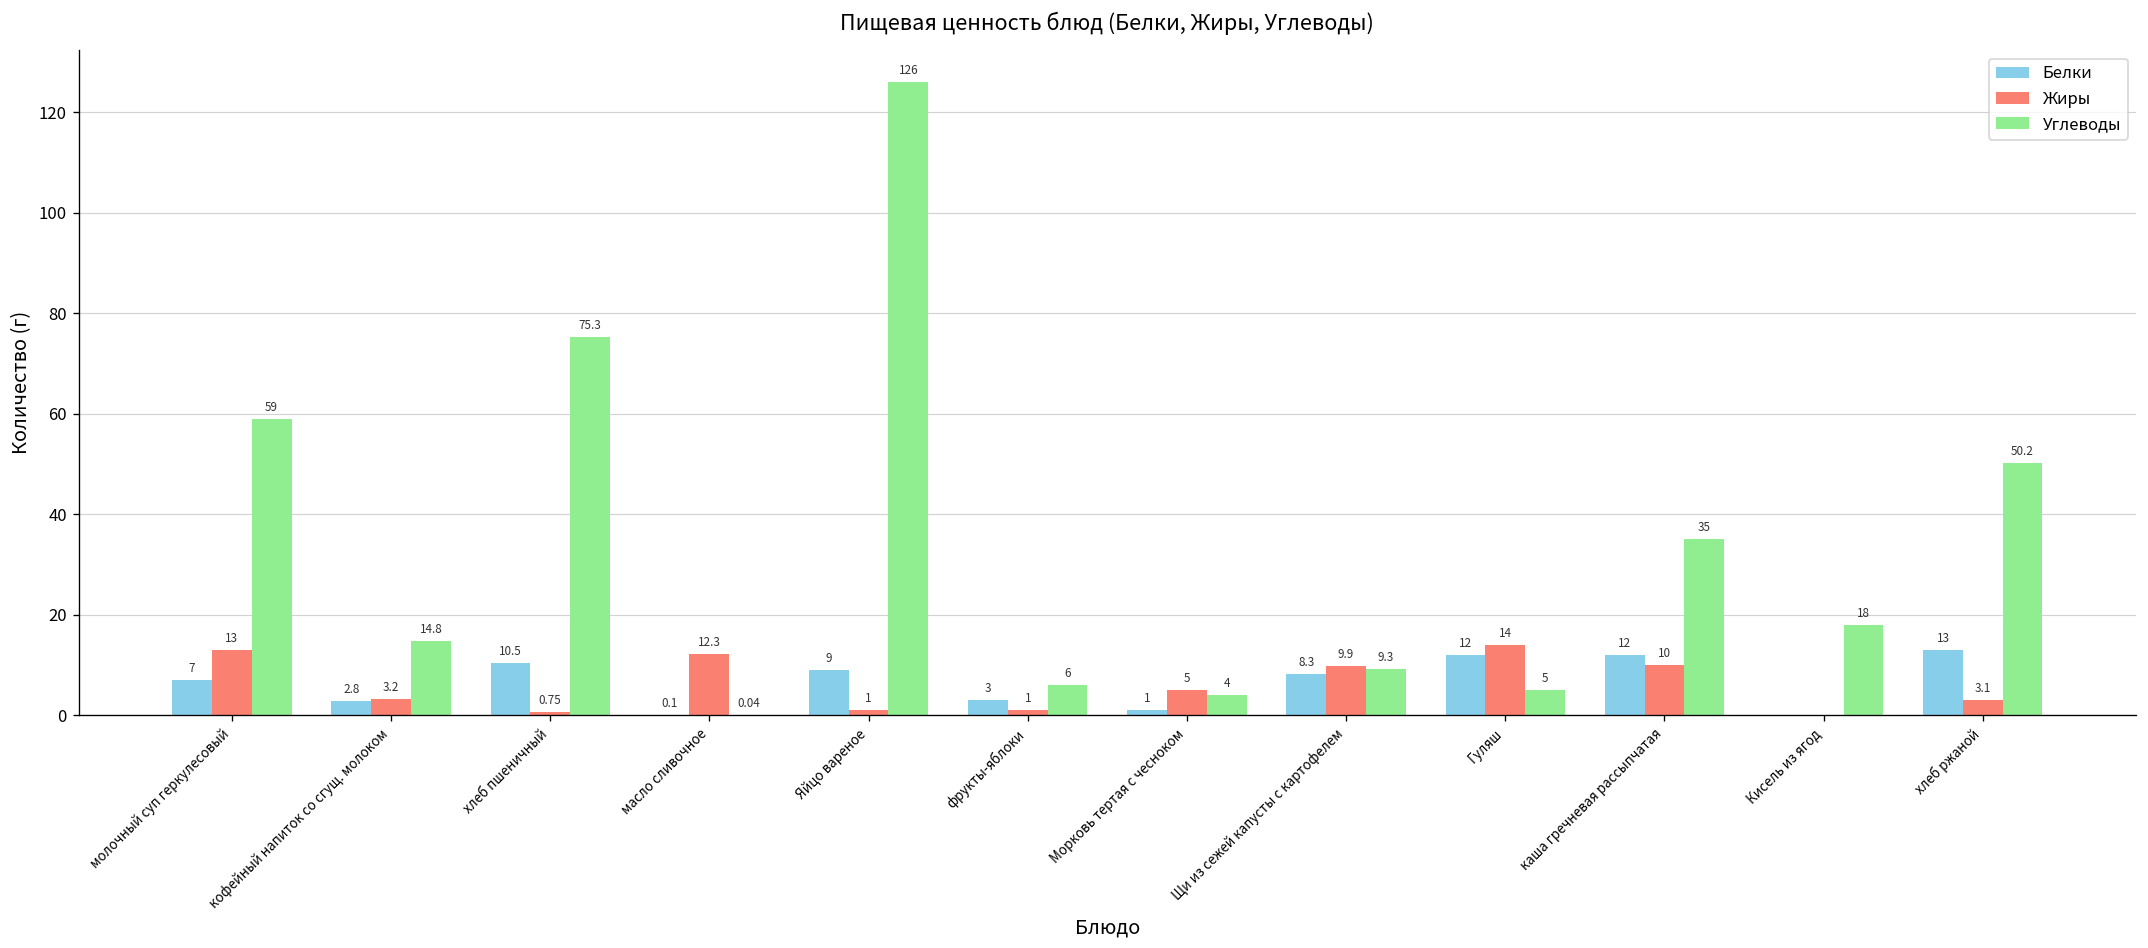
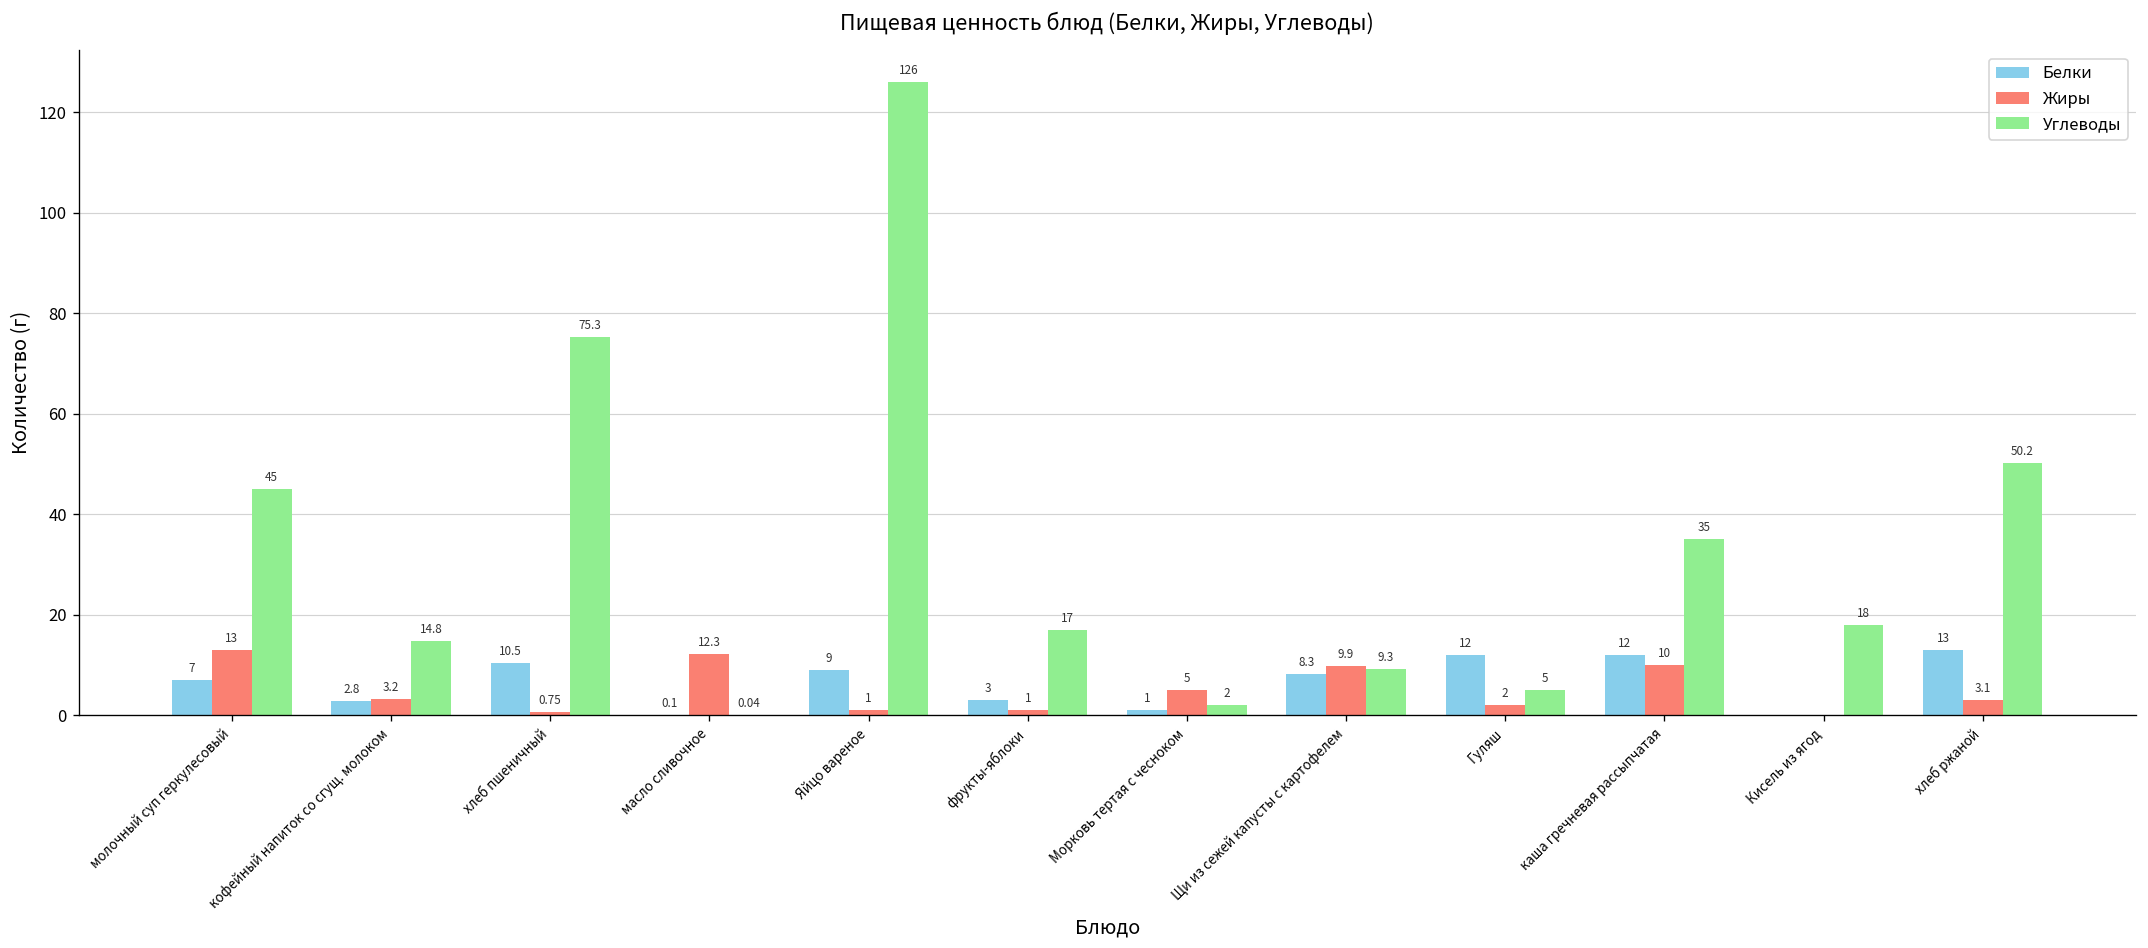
  {
    "Белки": {
      "молочный суп геркулесовый": 7,
      "кофейный напиток со сгущ. молоком": 2.8,
      "хлеб пшеничный": 10.5,
      "масло сливочное": 0.1,
      "Яйцо вареное": 9,
      "фрукты-яблоки": 3,
      "Морковь тертая с чесноком": 1,
      "Щи из сежей капусты с картофелем": 8.3,
      "Гуляш": 12,
      "каша гречневая рассыпчатая": 12,
      "хлеб ржаной": 13
    },
    "Жиры": {
      "молочный суп геркулесовый": 13,
      "кофейный напиток со сгущ. молоком": 3.2,
      "хлеб пшеничный": 0.75,
      "масло сливочное": 12.3,
      "Яйцо вареное": 1,
      "фрукты-яблоки": 1,
      "Морковь тертая с чесноком": 5,
      "Щи из сежей капусты с картофелем": 9.9,
-     "Гуляш": 14,
+     "Гуляш": 2,
      "каша гречневая рассыпчатая": 10,
      "хлеб ржаной": 3.1
    },
    "Углеводы": {
-     "молочный суп геркулесовый": 59,
+     "молочный суп геркулесовый": 45,
      "кофейный напиток со сгущ. молоком": 14.8,
      "хлеб пшеничный": 75.3,
      "масло сливочное": 0.04,
      "Яйцо вареное": 126,
-     "фрукты-яблоки": 6,
-     "Морковь тертая с чесноком": 4,
+     "фрукты-яблоки": 17,
+     "Морковь тертая с чесноком": 2,
      "Щи из сежей капусты с картофелем": 9.3,
      "Гуляш": 5,
      "каша гречневая рассыпчатая": 35,
      "Кисель из ягод": 18,
      "хлеб ржаной": 50.2
    }
  }
